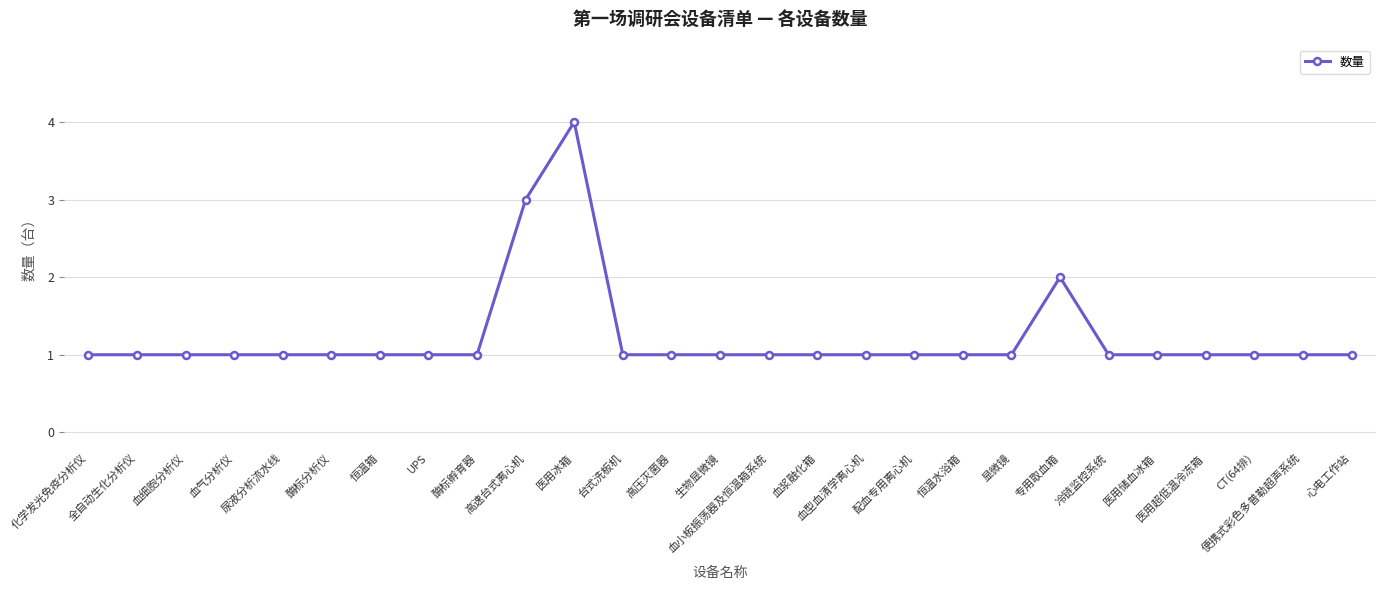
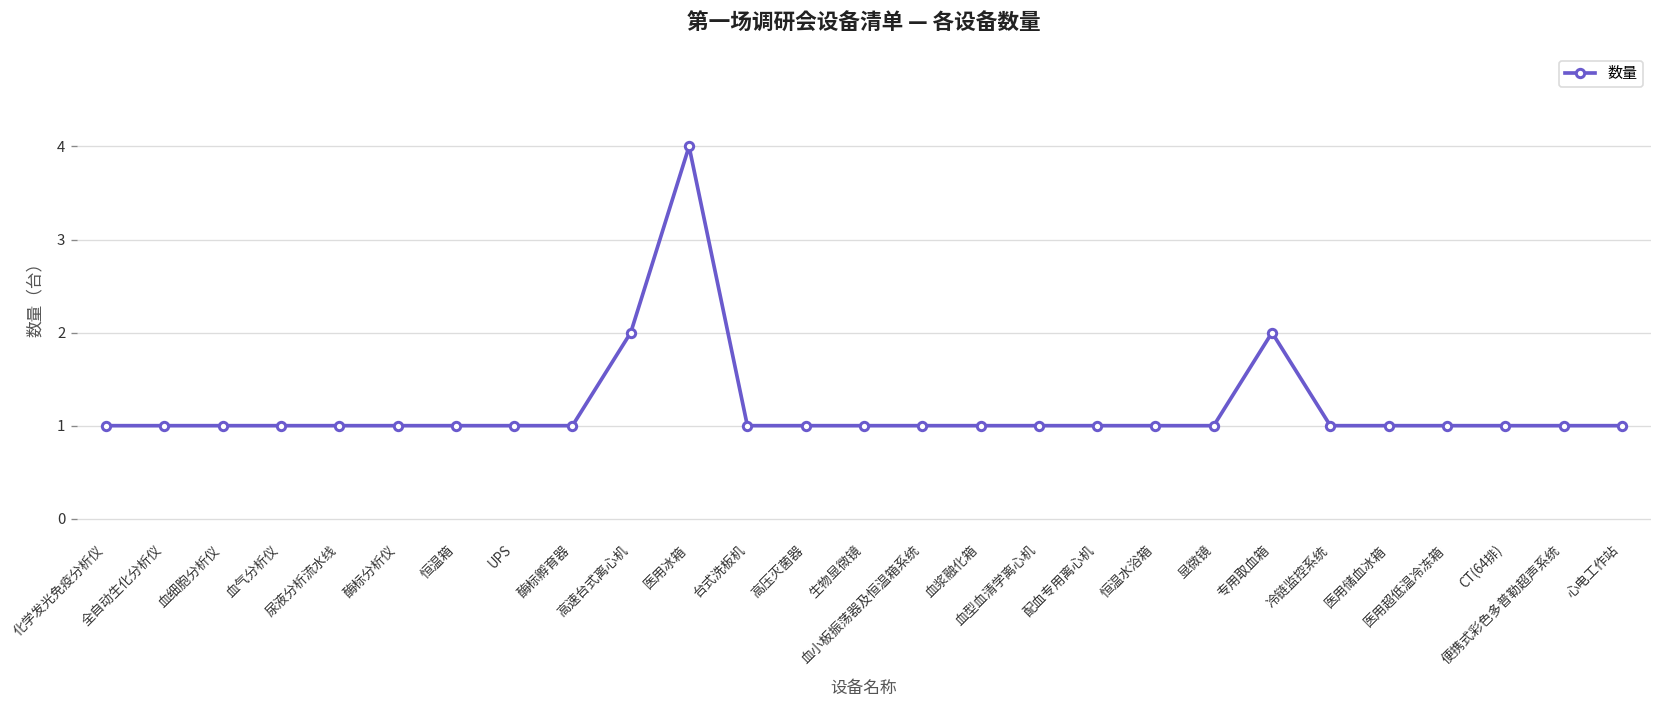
  {
    "化学发光免疫分析仪": 1,
    "全自动生化分析仪": 1,
    "血细胞分析仪": 1,
    "血气分析仪": 1,
    "尿液分析流水线": 1,
    "酶标分析仪": 1,
    "恒温箱": 1,
    "UPS": 1,
    "酶标孵育器": 1,
-   "高速台式离心机": 3,
+   "高速台式离心机": 2,
    "医用冰箱": 4,
    "台式洗板机": 1,
    "高压灭菌器": 1,
    "生物显微镜": 1,
    "血小板振荡器及恒温箱系统": 1,
    "血浆融化箱": 1,
    "血型血清学离心机": 1,
    "配血专用离心机": 1,
    "恒温水浴箱": 1,
    "显微镜": 1,
    "专用取血箱": 2,
    "冷链监控系统": 1,
    "医用储血冰箱": 1,
    "医用超低温冷冻箱": 1,
    "CT(64排)": 1,
    "便携式彩色多普勒超声系统": 1,
    "心电工作站": 1
  }
